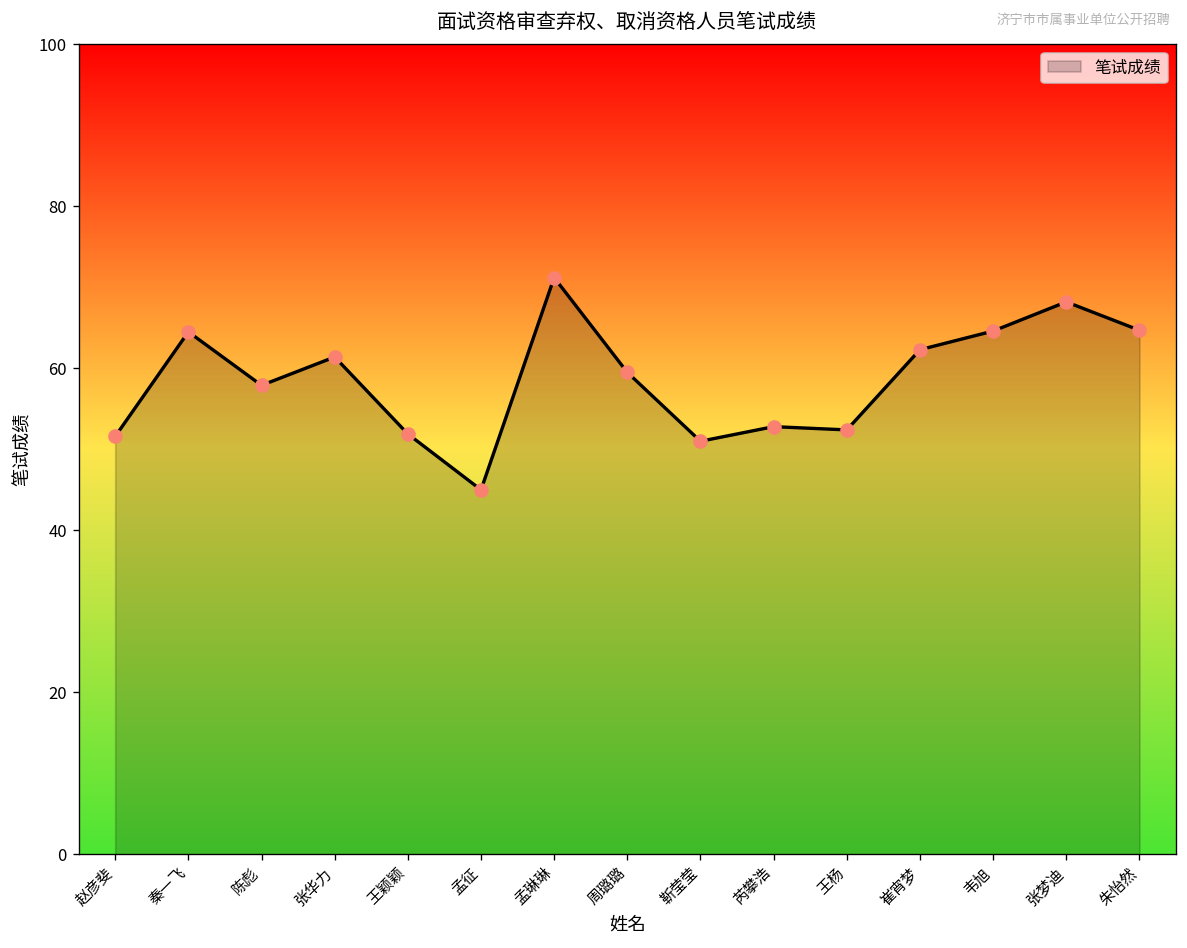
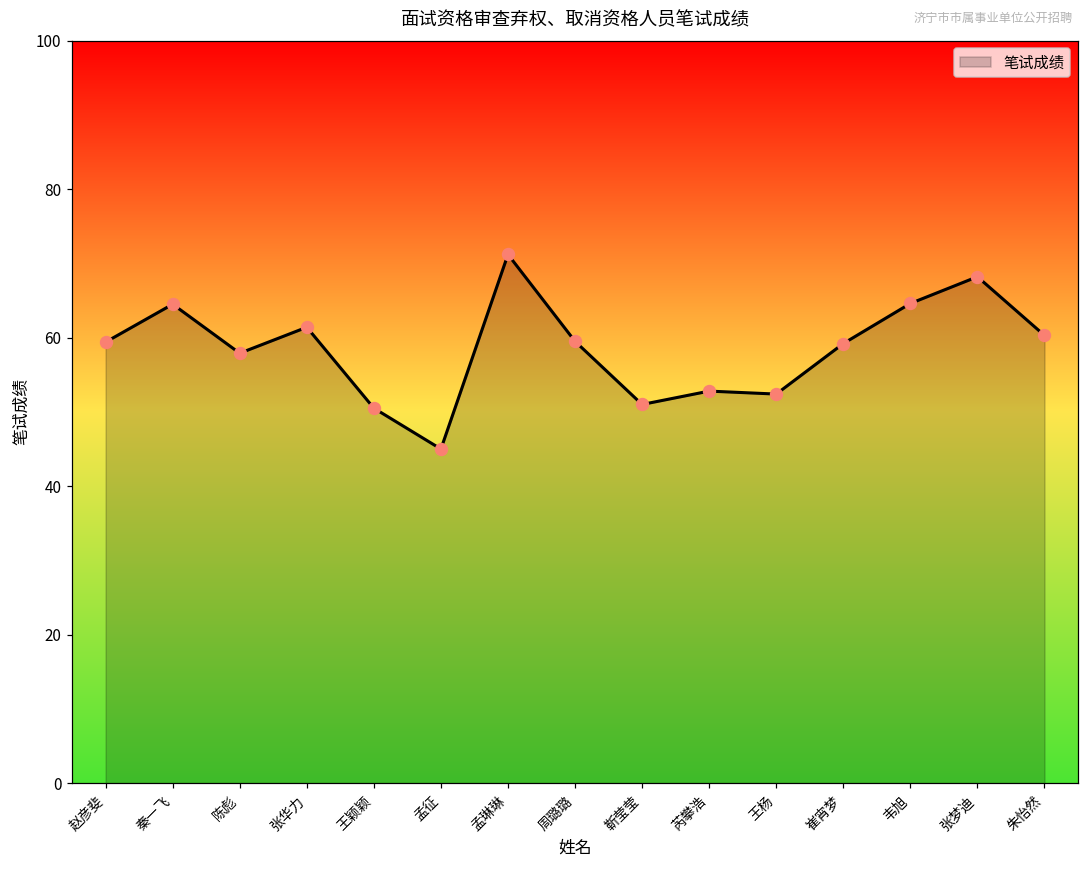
  {
-   "赵彦斐": 52,
+   "赵彦斐": 59,
    "秦一飞": 65,
    "陈彪": 58,
    "张华力": 61,
-   "王颖颖": 52,
+   "王颖颖": 51,
    "孟征": 45,
    "孟琳琳": 71,
    "周璐璐": 60,
    "靳莹莹": 51,
    "芮攀浩": 53,
    "王杨": 52,
-   "崔宵梦": 62,
+   "崔宵梦": 59,
    "韦旭": 65,
    "张梦迪": 68,
-   "朱怡然": 65
+   "朱怡然": 60
  }
